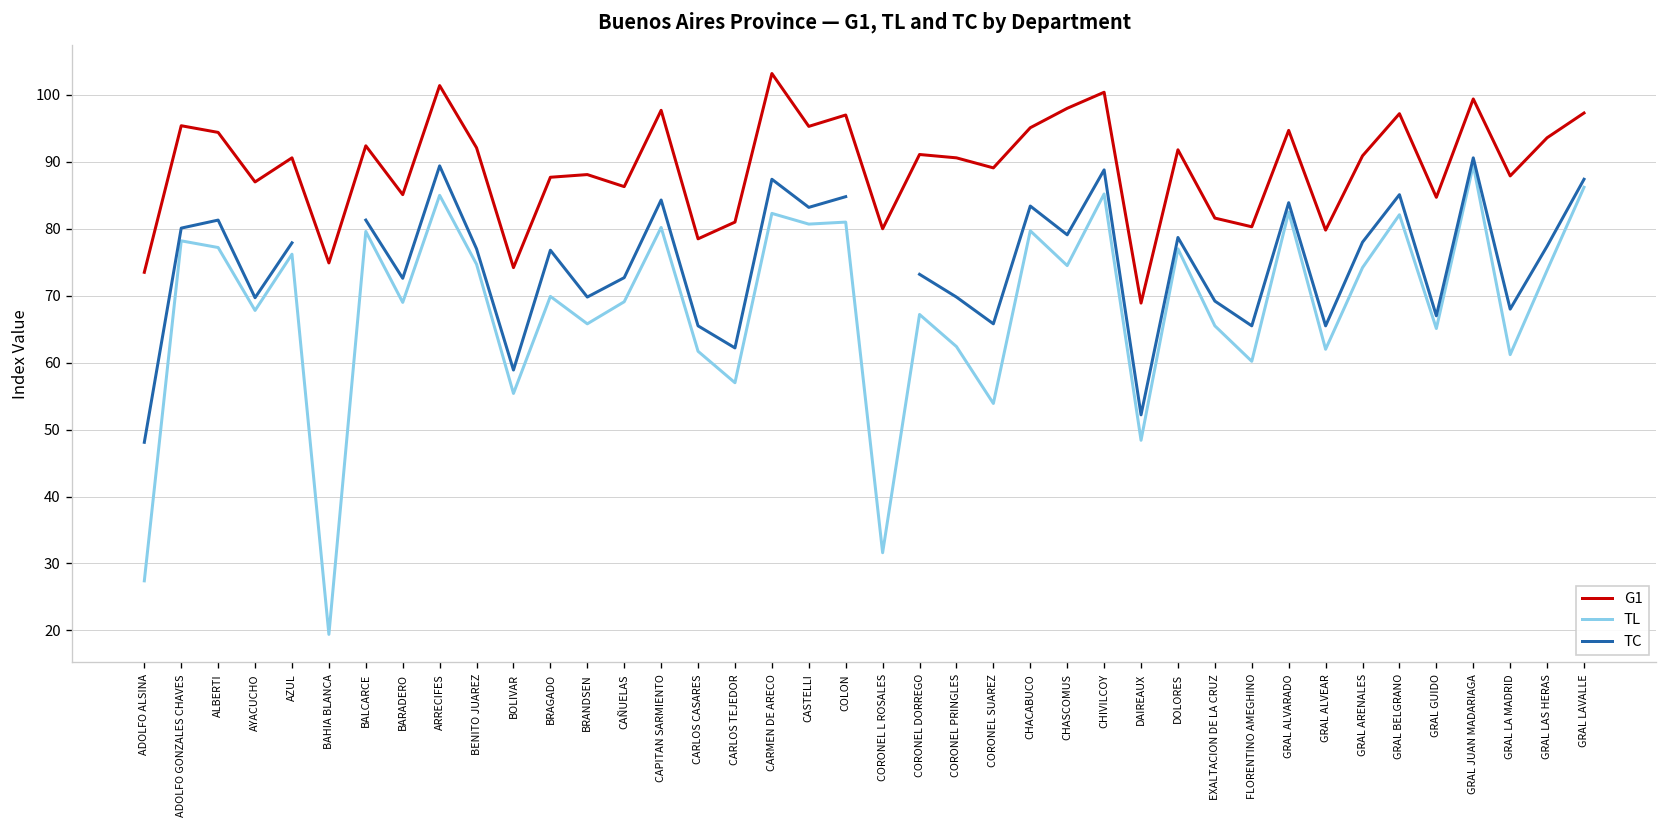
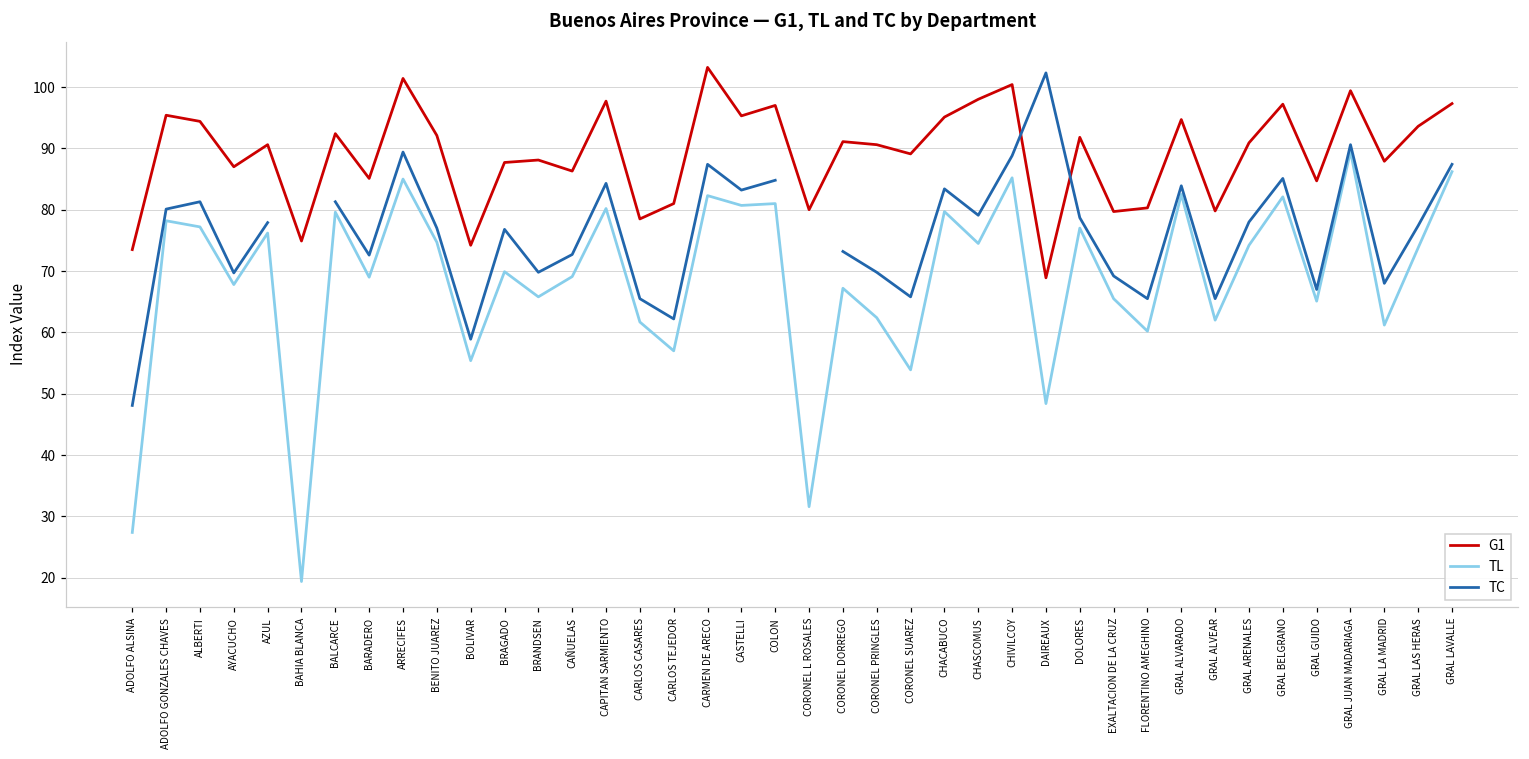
  {
    "G1": {
      "ADOLFO ALSINA": 74,
      "ADOLFO GONZALES CHAVES": 95,
      "ALBERTI": 94,
      "AYACUCHO": 87,
      "AZUL": 91,
      "BAHIA BLANCA": 75,
      "BALCARCE": 92,
      "BARADERO": 85,
      "ARRECIFES": 101,
      "BENITO JUAREZ": 92,
      "BOLIVAR": 74,
      "BRAGADO": 88,
      "BRANDSEN": 88,
      "CAÑUELAS": 86,
      "CAPITAN SARMIENTO": 98,
      "CARLOS CASARES": 79,
      "CARLOS TEJEDOR": 81,
      "CARMEN DE ARECO": 103,
      "CASTELLI": 95,
      "COLON": 97,
      "CORONEL L ROSALES": 80,
      "CORONEL DORREGO": 91,
      "CORONEL PRINGLES": 91,
      "CORONEL SUAREZ": 89,
      "CHACABUCO": 95,
      "CHASCOMUS": 98,
      "CHIVILCOY": 100,
      "DAIREAUX": 69,
      "DOLORES": 92,
-     "EXALTACION DE LA CRUZ": 82,
+     "EXALTACION DE LA CRUZ": 80,
      "FLORENTINO AMEGHINO": 80,
      "GRAL ALVARADO": 95,
      "GRAL ALVEAR": 80,
      "GRAL ARENALES": 91,
      "GRAL BELGRANO": 97,
      "GRAL GUIDO": 85,
      "GRAL JUAN MADARIAGA": 99,
      "GRAL LA MADRID": 88,
      "GRAL LAS HERAS": 94,
      "GRAL LAVALLE": 97
    },
    "TL": {
      "ADOLFO ALSINA": 27,
      "ADOLFO GONZALES CHAVES": 78,
      "ALBERTI": 77,
      "AYACUCHO": 68,
      "AZUL": 76,
      "BAHIA BLANCA": 19,
      "BALCARCE": 80,
      "BARADERO": 69,
      "ARRECIFES": 85,
      "BENITO JUAREZ": 75,
      "BOLIVAR": 55,
      "BRAGADO": 70,
      "BRANDSEN": 66,
      "CAÑUELAS": 69,
      "CAPITAN SARMIENTO": 80,
      "CARLOS CASARES": 62,
      "CARLOS TEJEDOR": 57,
      "CARMEN DE ARECO": 82,
      "CASTELLI": 81,
      "COLON": 81,
      "CORONEL L ROSALES": 32,
      "CORONEL DORREGO": 67,
      "CORONEL PRINGLES": 62,
      "CORONEL SUAREZ": 54,
      "CHACABUCO": 80,
      "CHASCOMUS": 75,
      "CHIVILCOY": 85,
      "DAIREAUX": 48,
      "DOLORES": 77,
      "EXALTACION DE LA CRUZ": 66,
      "FLORENTINO AMEGHINO": 60,
      "GRAL ALVARADO": 83,
      "GRAL ALVEAR": 62,
      "GRAL ARENALES": 74,
      "GRAL BELGRANO": 82,
      "GRAL GUIDO": 65,
      "GRAL JUAN MADARIAGA": 90,
      "GRAL LA MADRID": 61,
      "GRAL LAS HERAS": 74,
      "GRAL LAVALLE": 86
    },
    "TC": {
      "ADOLFO ALSINA": 48,
      "ADOLFO GONZALES CHAVES": 80,
      "ALBERTI": 81,
      "AYACUCHO": 70,
      "AZUL": 78,
      "BALCARCE": 81,
      "BARADERO": 73,
      "ARRECIFES": 89,
      "BENITO JUAREZ": 77,
      "BOLIVAR": 59,
      "BRAGADO": 77,
      "BRANDSEN": 70,
      "CAÑUELAS": 73,
      "CAPITAN SARMIENTO": 84,
      "CARLOS CASARES": 66,
      "CARLOS TEJEDOR": 62,
      "CARMEN DE ARECO": 87,
      "CASTELLI": 83,
      "COLON": 85,
      "CORONEL DORREGO": 73,
      "CORONEL PRINGLES": 70,
      "CORONEL SUAREZ": 66,
      "CHACABUCO": 83,
      "CHASCOMUS": 79,
      "CHIVILCOY": 89,
-     "DAIREAUX": 52,
+     "DAIREAUX": 102,
      "DOLORES": 79,
      "EXALTACION DE LA CRUZ": 69,
      "FLORENTINO AMEGHINO": 66,
      "GRAL ALVARADO": 84,
      "GRAL ALVEAR": 66,
      "GRAL ARENALES": 78,
      "GRAL BELGRANO": 85,
      "GRAL GUIDO": 67,
      "GRAL JUAN MADARIAGA": 91,
      "GRAL LA MADRID": 68,
      "GRAL LAS HERAS": 77,
      "GRAL LAVALLE": 87
    }
  }
